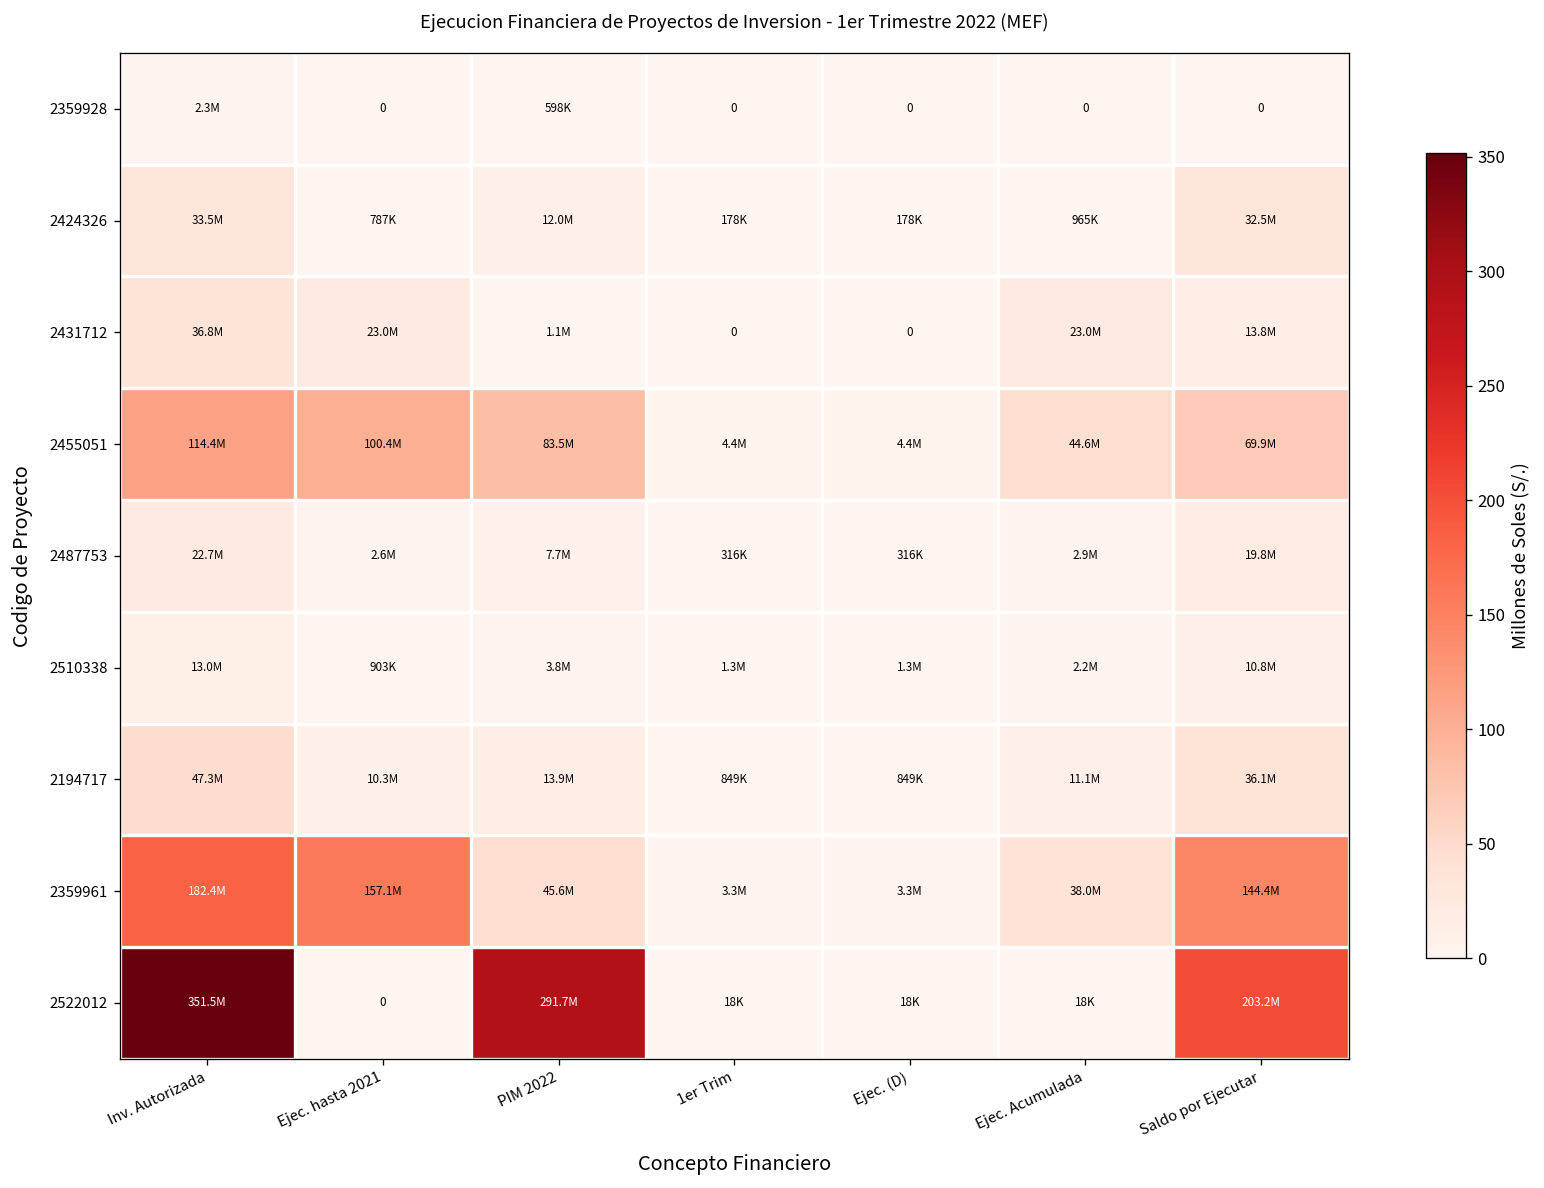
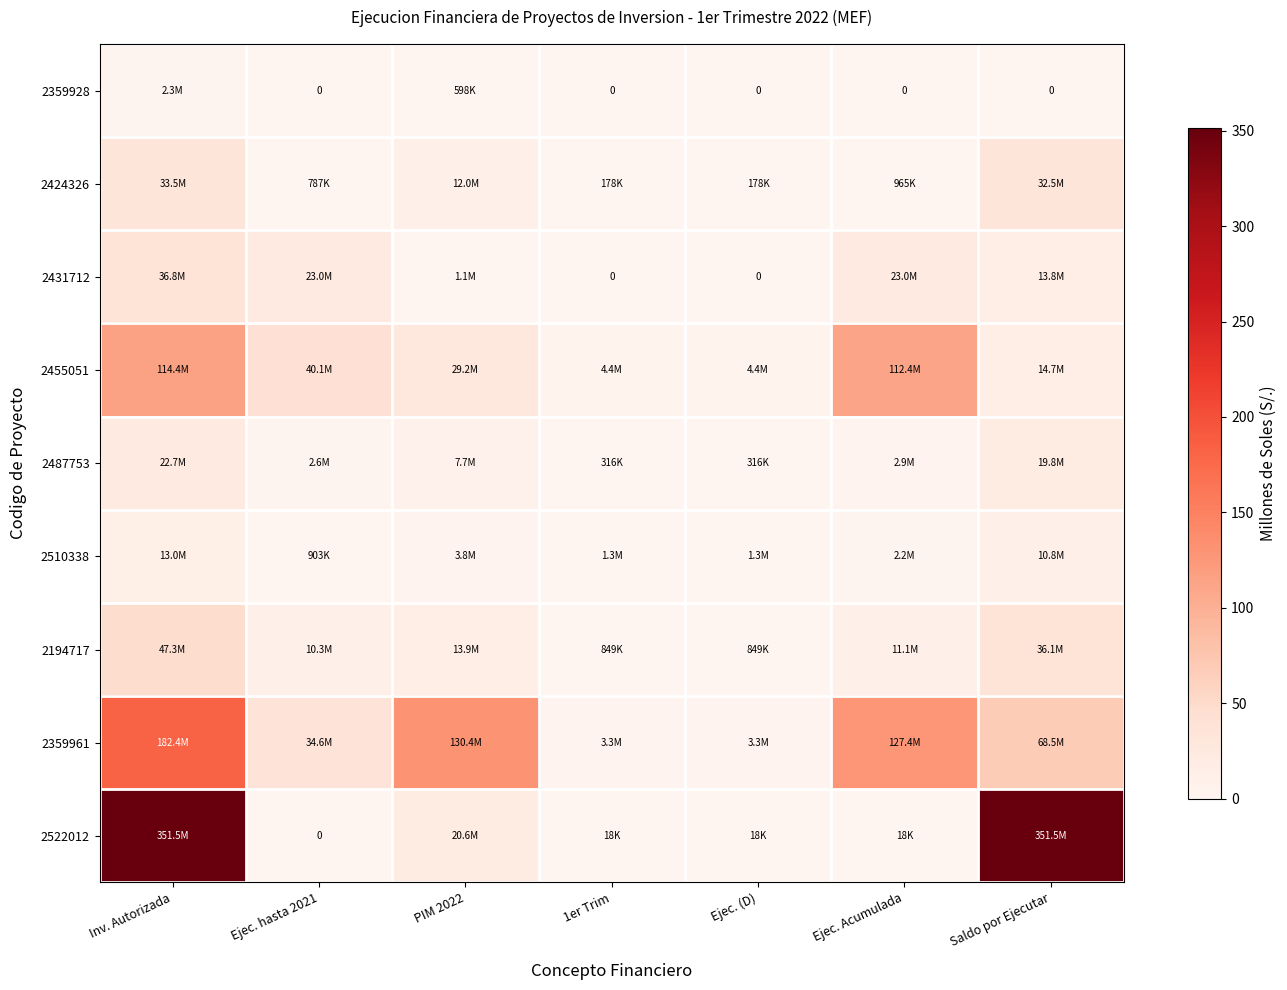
  {
    "2359928": {
      "Inv. Autorizada": "2.3M",
      "Ejec. hasta 2021": "0",
      "PIM 2022": "598K",
      "1er Trim": "0",
      "Ejec. (D)": "0",
      "Ejec. Acumulada": "0",
      "Saldo por Ejecutar": "0"
    },
    "2424326": {
      "Inv. Autorizada": "33.5M",
      "Ejec. hasta 2021": "787K",
      "PIM 2022": "12.0M",
      "1er Trim": "178K",
      "Ejec. (D)": "178K",
      "Ejec. Acumulada": "965K",
      "Saldo por Ejecutar": "32.5M"
    },
    "2431712": {
      "Inv. Autorizada": "36.8M",
      "Ejec. hasta 2021": "23.0M",
      "PIM 2022": "1.1M",
      "1er Trim": "0",
      "Ejec. (D)": "0",
      "Ejec. Acumulada": "23.0M",
      "Saldo por Ejecutar": "13.8M"
    },
    "2455051": {
      "Inv. Autorizada": "114.4M",
-     "Ejec. hasta 2021": "100.4M",
-     "PIM 2022": "83.5M",
+     "Ejec. hasta 2021": "40.1M",
+     "PIM 2022": "29.2M",
      "1er Trim": "4.4M",
      "Ejec. (D)": "4.4M",
-     "Ejec. Acumulada": "44.6M",
-     "Saldo por Ejecutar": "69.9M"
+     "Ejec. Acumulada": "112.4M",
+     "Saldo por Ejecutar": "14.7M"
    },
    "2487753": {
      "Inv. Autorizada": "22.7M",
      "Ejec. hasta 2021": "2.6M",
      "PIM 2022": "7.7M",
      "1er Trim": "316K",
      "Ejec. (D)": "316K",
      "Ejec. Acumulada": "2.9M",
      "Saldo por Ejecutar": "19.8M"
    },
    "2510338": {
      "Inv. Autorizada": "13.0M",
      "Ejec. hasta 2021": "903K",
      "PIM 2022": "3.8M",
      "1er Trim": "1.3M",
      "Ejec. (D)": "1.3M",
      "Ejec. Acumulada": "2.2M",
      "Saldo por Ejecutar": "10.8M"
    },
    "2194717": {
      "Inv. Autorizada": "47.3M",
      "Ejec. hasta 2021": "10.3M",
      "PIM 2022": "13.9M",
      "1er Trim": "849K",
      "Ejec. (D)": "849K",
      "Ejec. Acumulada": "11.1M",
      "Saldo por Ejecutar": "36.1M"
    },
    "2359961": {
      "Inv. Autorizada": "182.4M",
-     "Ejec. hasta 2021": "157.1M",
-     "PIM 2022": "45.6M",
+     "Ejec. hasta 2021": "34.6M",
+     "PIM 2022": "130.4M",
      "1er Trim": "3.3M",
      "Ejec. (D)": "3.3M",
-     "Ejec. Acumulada": "38.0M",
-     "Saldo por Ejecutar": "144.4M"
+     "Ejec. Acumulada": "127.4M",
+     "Saldo por Ejecutar": "68.5M"
    },
    "2522012": {
      "Inv. Autorizada": "351.5M",
      "Ejec. hasta 2021": "0",
-     "PIM 2022": "291.7M",
+     "PIM 2022": "20.6M",
      "1er Trim": "18K",
      "Ejec. (D)": "18K",
      "Ejec. Acumulada": "18K",
-     "Saldo por Ejecutar": "203.2M"
+     "Saldo por Ejecutar": "351.5M"
    }
  }
